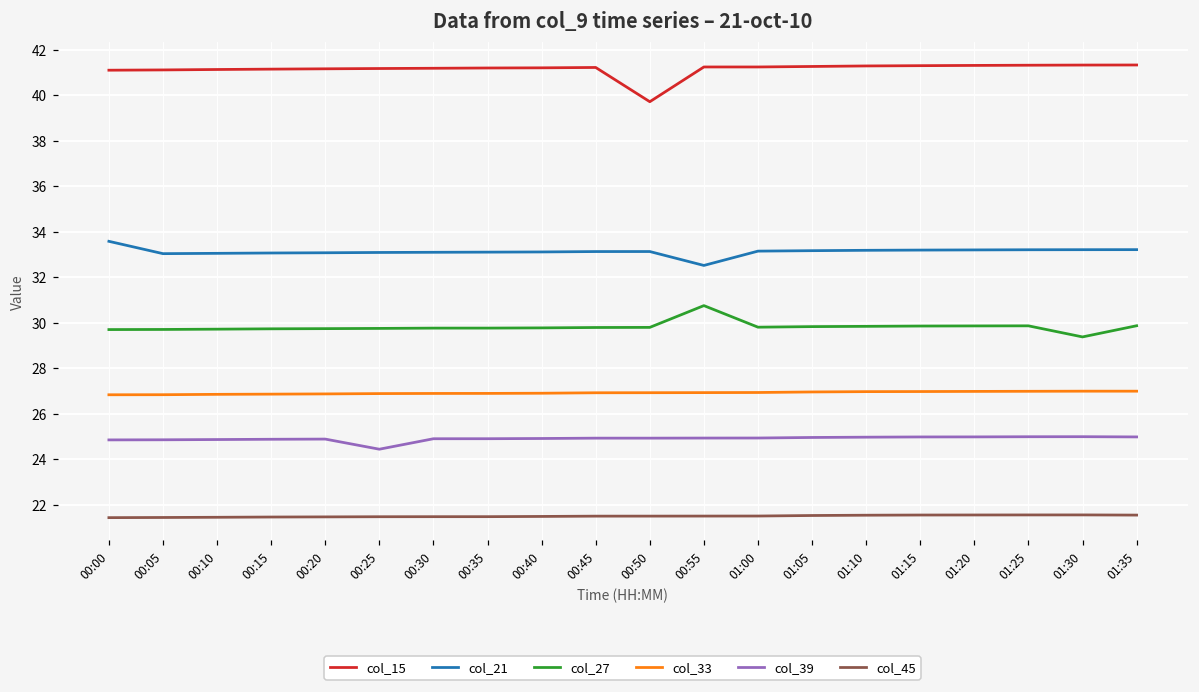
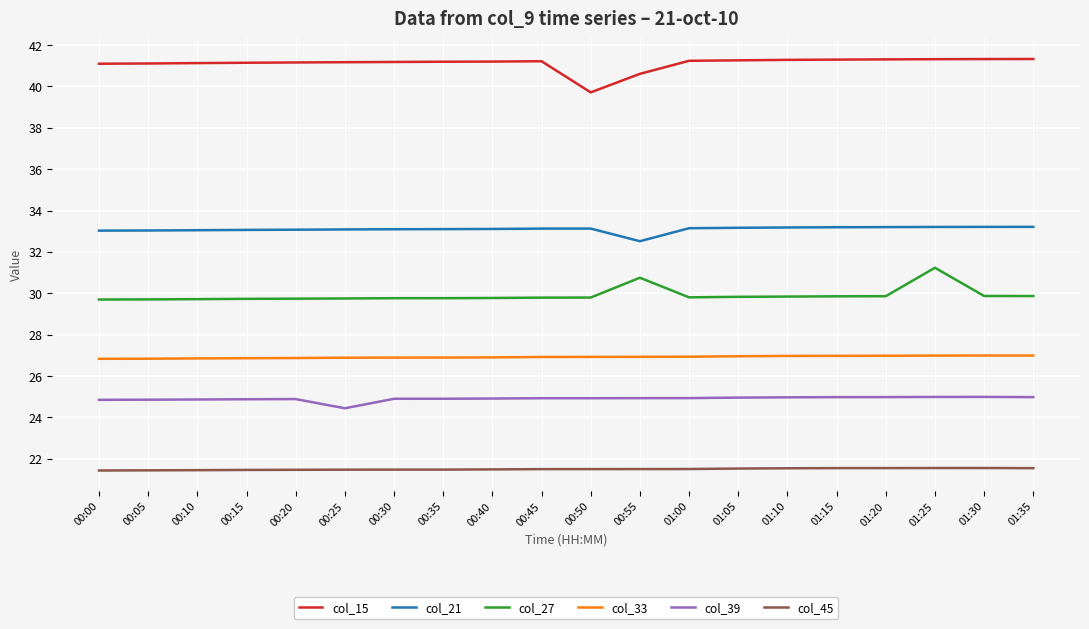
  {
    "col_15": {
      "00:00": 41.1,
      "00:05": 41.1,
      "00:10": 41.1,
      "00:15": 41.1,
      "00:20": 41.2,
      "00:25": 41.2,
      "00:30": 41.2,
      "00:35": 41.2,
      "00:40": 41.2,
      "00:45": 41.2,
      "00:50": 39.7,
-     "00:55": 41.2,
+     "00:55": 40.6,
      "01:00": 41.2,
      "01:05": 41.3,
      "01:10": 41.3,
      "01:15": 41.3,
      "01:20": 41.3,
      "01:25": 41.3,
      "01:30": 41.3,
      "01:35": 41.3
    },
    "col_21": {
-     "00:00": 33.6,
+     "00:00": 33.0,
      "00:05": 33.0,
      "00:10": 33.1,
      "00:15": 33.1,
      "00:20": 33.1,
      "00:25": 33.1,
      "00:30": 33.1,
      "00:35": 33.1,
      "00:40": 33.1,
      "00:45": 33.1,
      "00:50": 33.1,
      "00:55": 32.5,
      "01:00": 33.1,
      "01:05": 33.2,
      "01:10": 33.2,
      "01:15": 33.2,
      "01:20": 33.2,
      "01:25": 33.2,
      "01:30": 33.2,
      "01:35": 33.2
    },
    "col_27": {
      "00:00": 29.7,
      "00:05": 29.7,
      "00:10": 29.7,
      "00:15": 29.7,
      "00:20": 29.7,
      "00:25": 29.8,
      "00:30": 29.8,
      "00:35": 29.8,
      "00:40": 29.8,
      "00:45": 29.8,
      "00:50": 29.8,
      "00:55": 30.8,
      "01:00": 29.8,
      "01:05": 29.8,
      "01:10": 29.8,
      "01:15": 29.9,
      "01:20": 29.9,
-     "01:25": 29.9,
-     "01:30": 29.4,
+     "01:25": 31.2,
+     "01:30": 29.9,
      "01:35": 29.9
    },
    "col_33": {
      "00:00": 26.8,
      "00:05": 26.8,
      "00:10": 26.9,
      "00:15": 26.9,
      "00:20": 26.9,
      "00:25": 26.9,
      "00:30": 26.9,
      "00:35": 26.9,
      "00:40": 26.9,
      "00:45": 26.9,
      "00:50": 26.9,
      "00:55": 26.9,
      "01:00": 26.9,
      "01:05": 27.0,
      "01:10": 27.0,
      "01:15": 27.0,
      "01:20": 27.0,
      "01:25": 27.0,
      "01:30": 27.0,
      "01:35": 27.0
    },
    "col_39": {
      "00:00": 24.9,
      "00:05": 24.9,
      "00:10": 24.9,
      "00:15": 24.9,
      "00:20": 24.9,
      "00:25": 24.4,
      "00:30": 24.9,
      "00:35": 24.9,
      "00:40": 24.9,
      "00:45": 24.9,
      "00:50": 24.9,
      "00:55": 24.9,
      "01:00": 24.9,
      "01:05": 25.0,
      "01:10": 25.0,
      "01:15": 25.0,
      "01:20": 25.0,
      "01:25": 25.0,
      "01:30": 25.0,
      "01:35": 25.0
    },
    "col_45": {
      "00:00": 21.4,
      "00:05": 21.4,
      "00:10": 21.5,
      "00:15": 21.5,
      "00:20": 21.5,
      "00:25": 21.5,
      "00:30": 21.5,
      "00:35": 21.5,
      "00:40": 21.5,
      "00:45": 21.5,
      "00:50": 21.5,
      "00:55": 21.5,
      "01:00": 21.5,
      "01:05": 21.5,
      "01:10": 21.5,
      "01:15": 21.6,
      "01:20": 21.6,
      "01:25": 21.6,
      "01:30": 21.6,
      "01:35": 21.6
    }
  }
